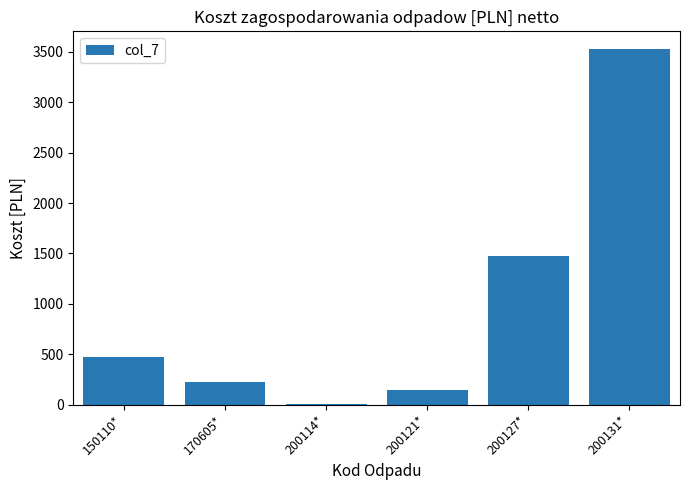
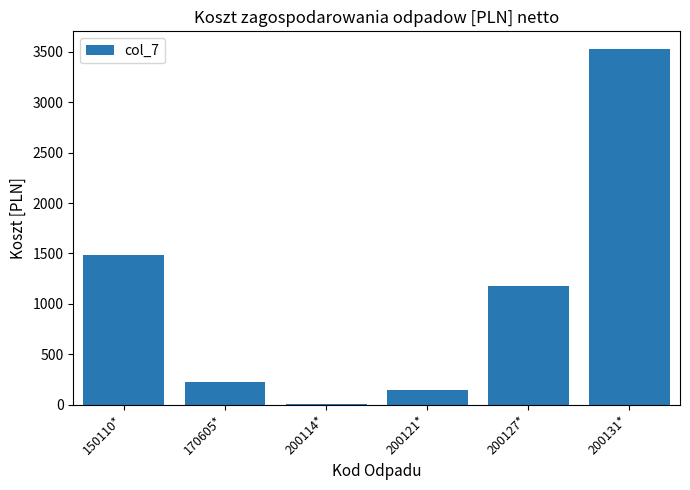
  {
-   "150110*": 480,
+   "150110*": 1490,
    "170605*": 220,
    "200121*": 150,
-   "200127*": 1470,
+   "200127*": 1180,
    "200131*": 3530
  }
